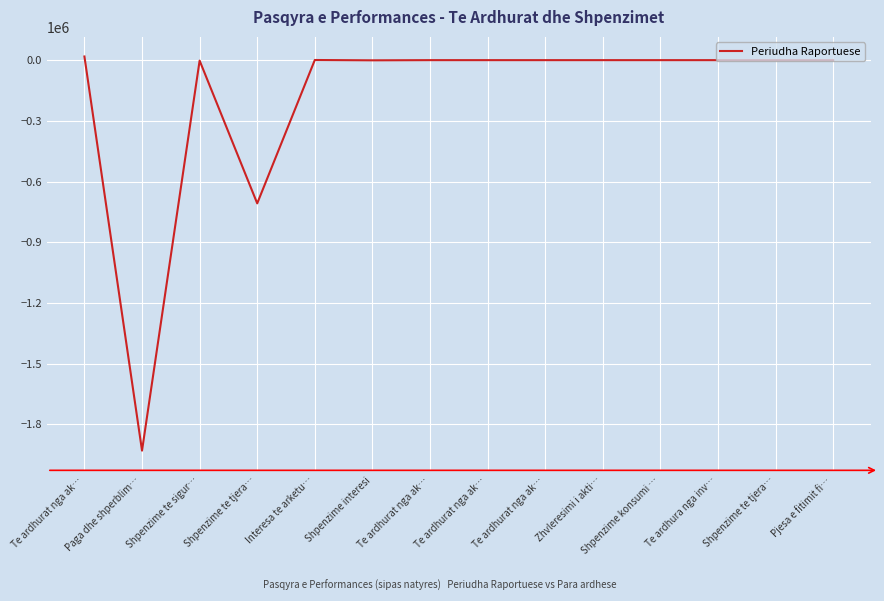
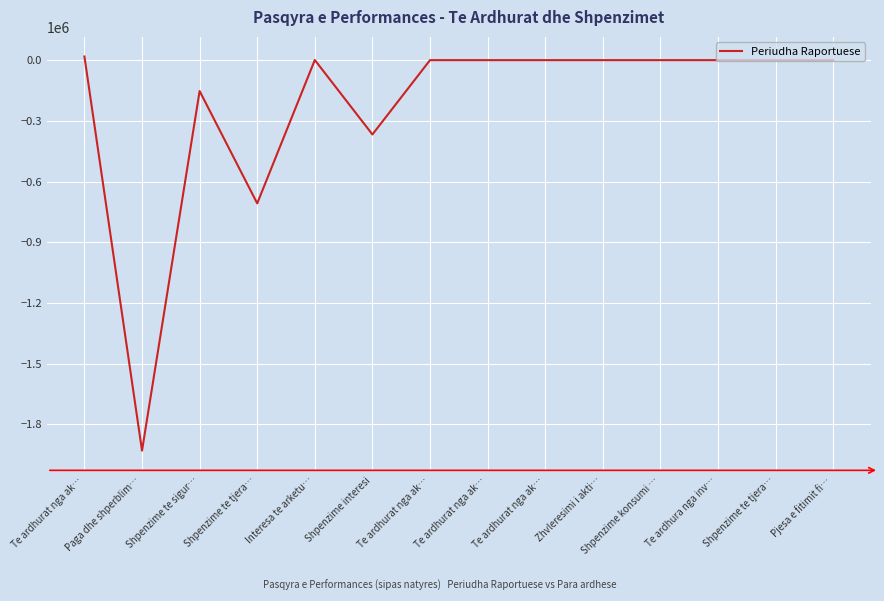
  {
    "Paga dhe shperblim…": -1930000,
-   "Shpenzime te sigur…": 0,
+   "Shpenzime te sigur…": -150000,
    "Interesa te arketu…": 0,
-   "Shpenzime interesi": 0,
+   "Shpenzime interesi": -370000,
    "Zhvleresimi i akti…": 0,
    "Shpenzime konsumi …": 0
  }
